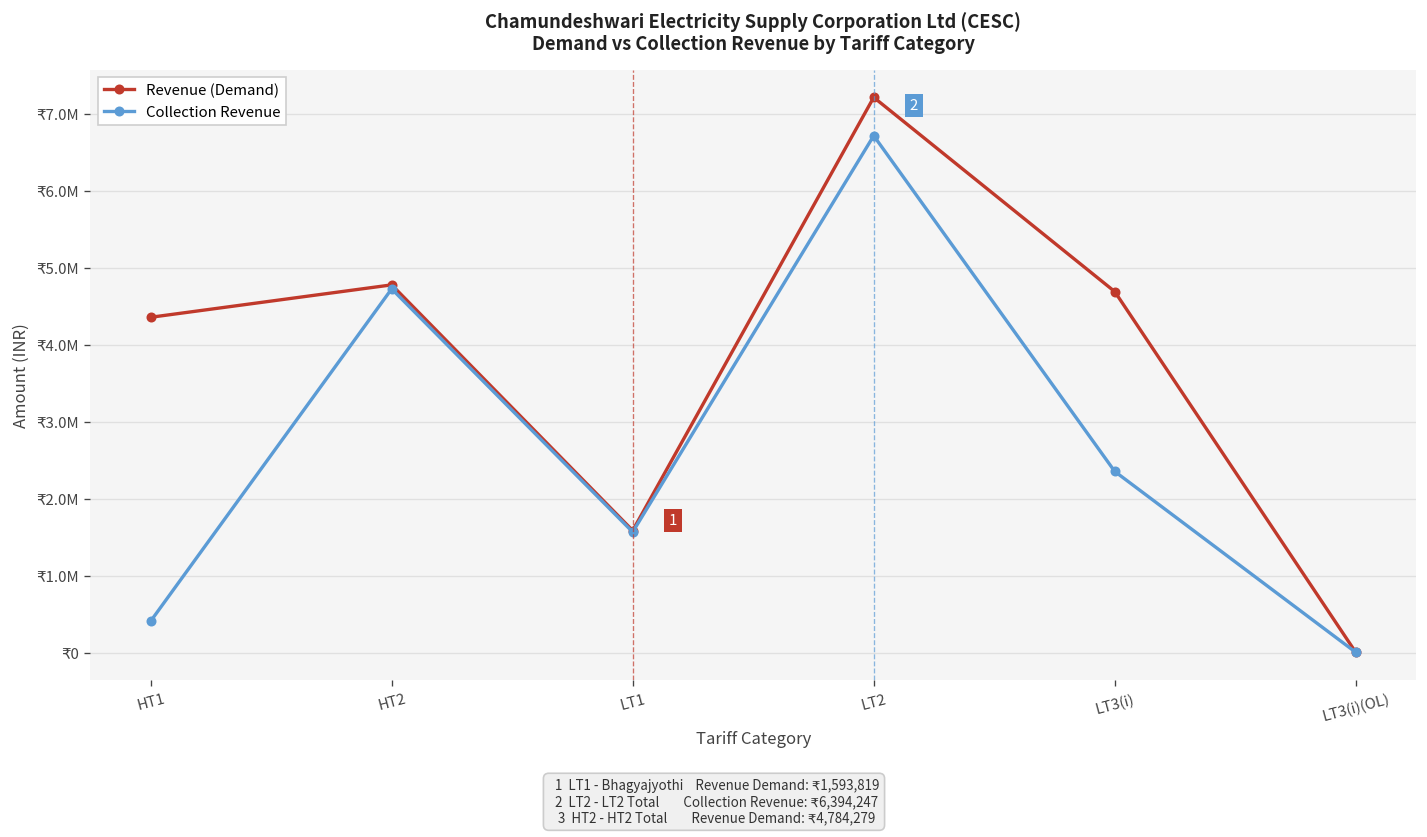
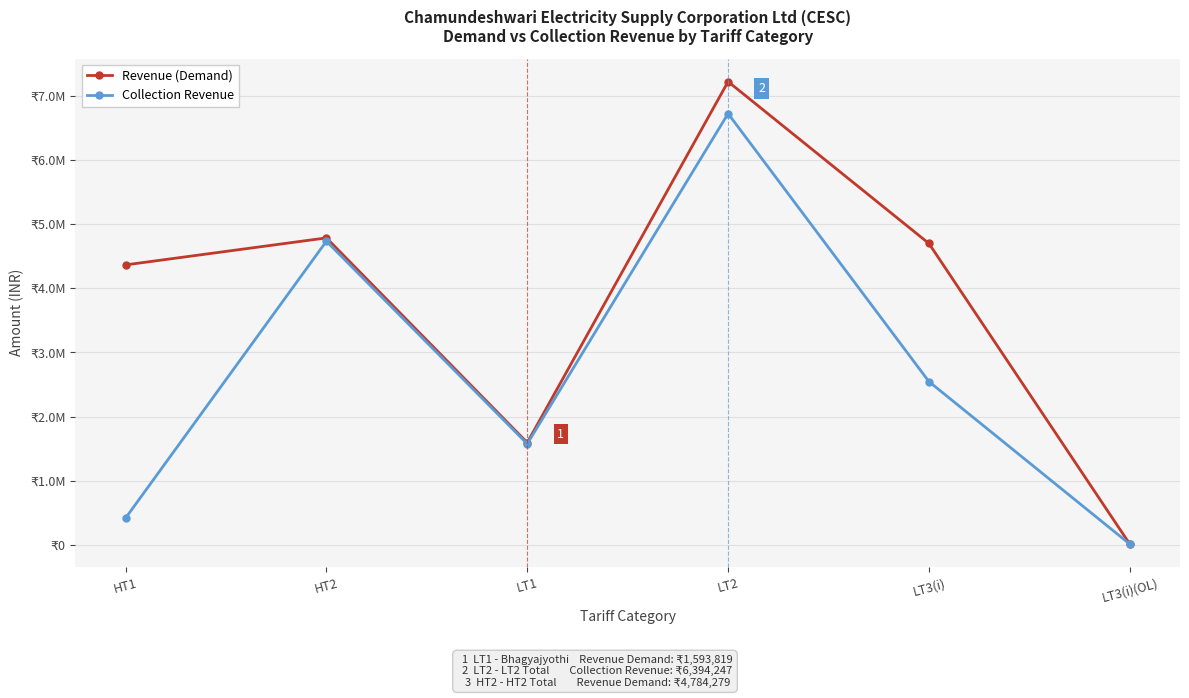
  {
    "Revenue (Demand)": {
      "HT1": "₹4400000",
      "HT2": "₹4800000",
      "LT2": "₹7200000",
      "LT3(i)": "₹4700000"
    },
    "Collection Revenue": {
      "HT1": "₹400000",
      "HT2": "₹4700000",
      "LT2": "₹6700000",
-     "LT3(i)": "₹2400000"
+     "LT3(i)": "₹2500000"
    }
  }
